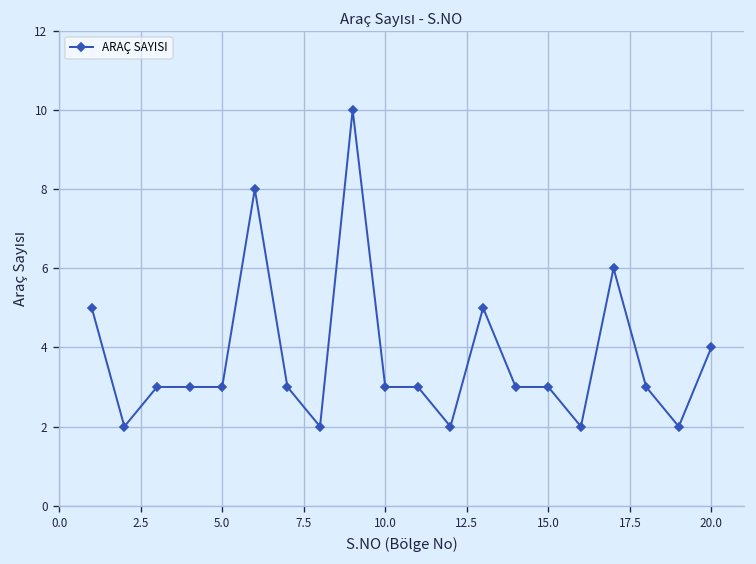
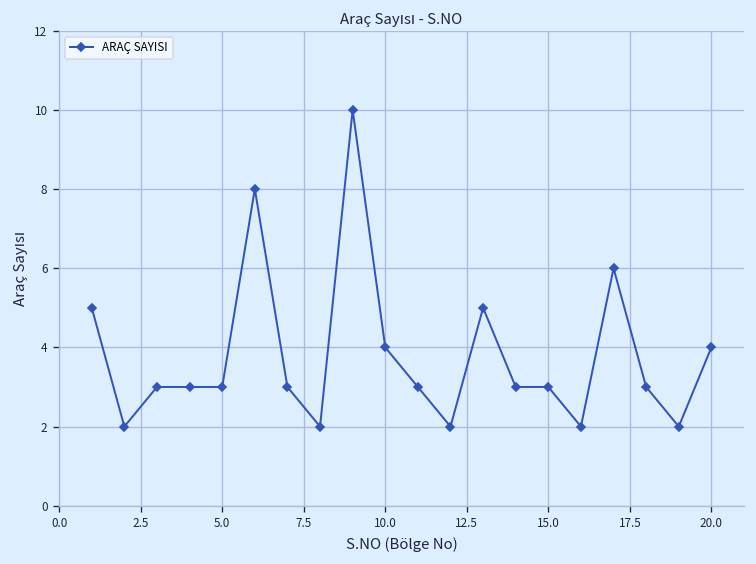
  {
    "5.0": 3,
-   "10.0": 3,
+   "10.0": 4,
    "15.0": 3,
    "20.0": 4
  }
